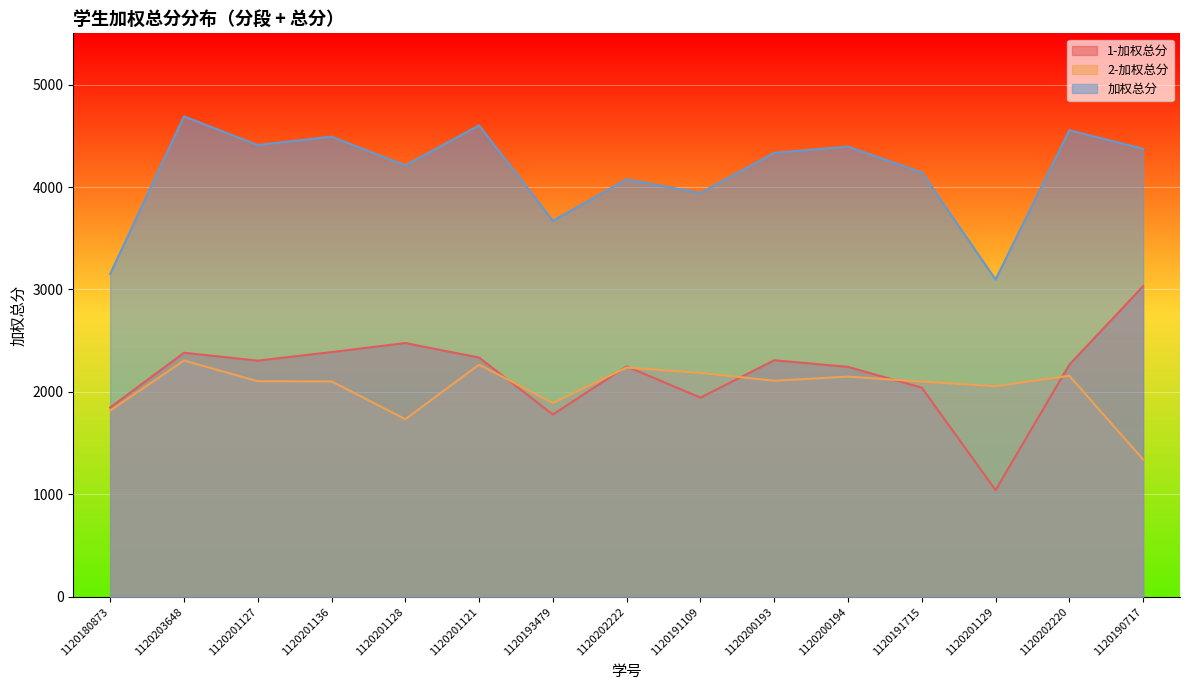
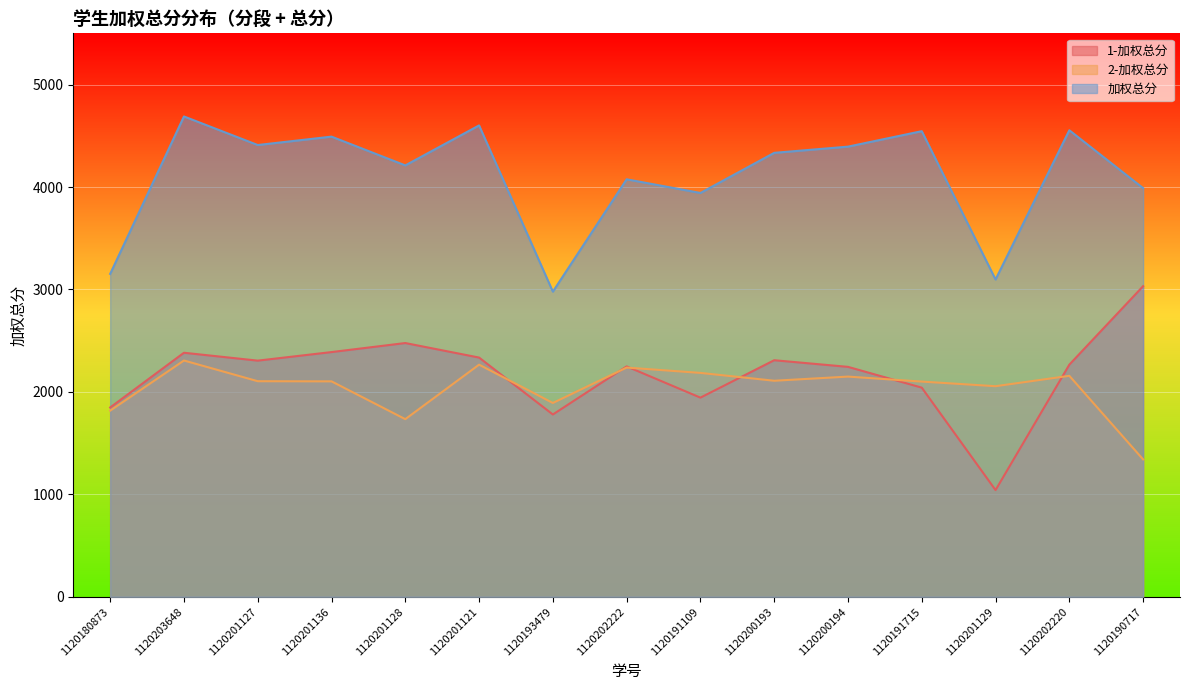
  {
    "加权总分": {
      "1120180873": 3150,
      "1120203648": 4690,
      "1120201127": 4410,
      "1120201136": 4490,
      "1120201128": 4210,
      "1120201121": 4600,
-     "1120193479": 3670,
+     "1120193479": 2980,
      "1120202222": 4080,
      "1120191109": 3940,
      "1120200193": 4330,
      "1120200194": 4390,
-     "1120191715": 4140,
+     "1120191715": 4540,
      "1120201129": 3100,
      "1120202220": 4550,
-     "1120190717": 4370
+     "1120190717": 3990
    }
  }
